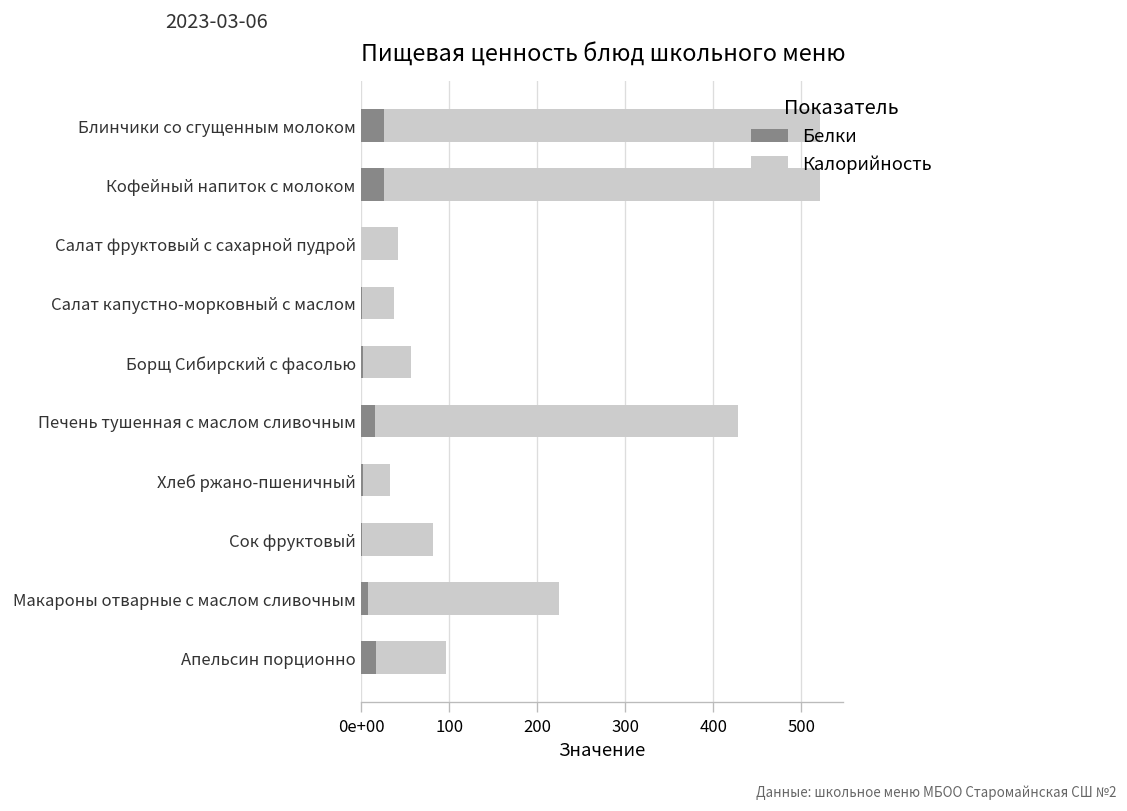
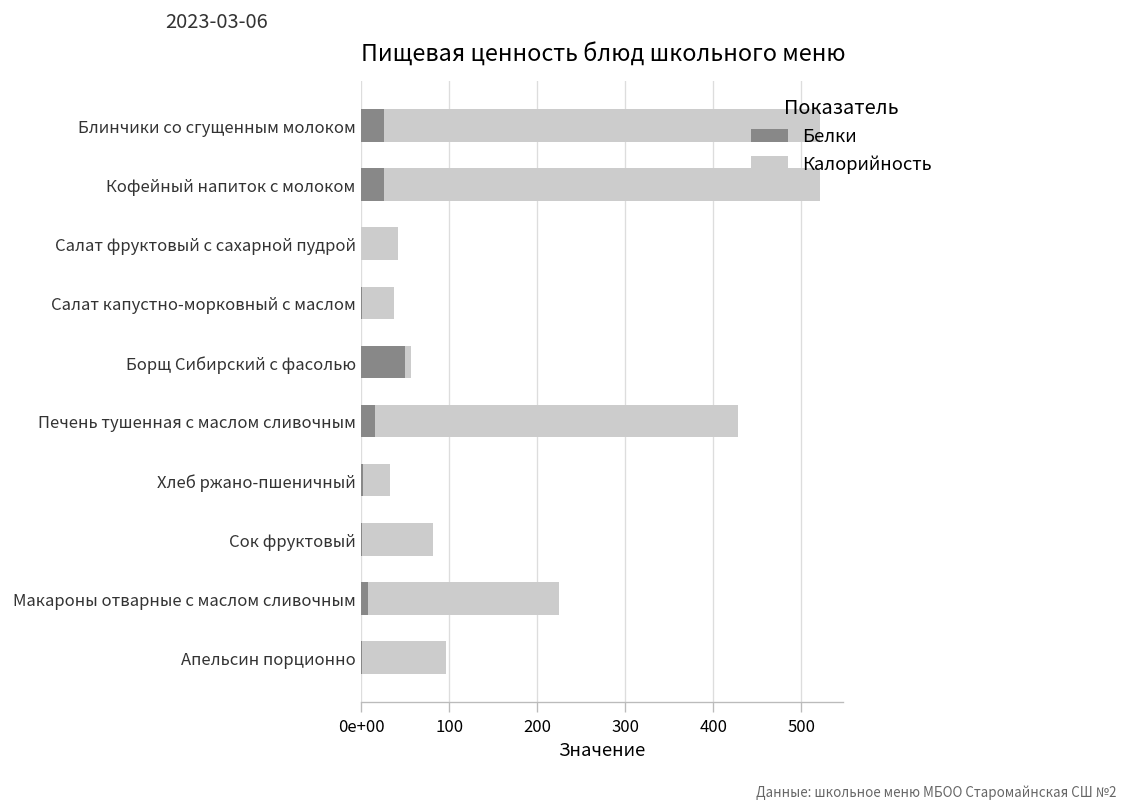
  {
    "Калорийность": {
      "Блинчики со сгущенным молоком": 520,
      "Кофейный напиток с молоком": 520,
      "Салат фруктовый с сахарной пудрой": 40,
      "Салат капустно-морковный с маслом": 40,
      "Борщ Сибирский с фасолью": 60,
      "Печень тушенная с маслом сливочным": 430,
      "Хлеб ржано-пшеничный": 30,
      "Сок фруктовый": 80,
      "Макароны отварные с маслом сливочным": 230,
      "Апельсин порционно": 100
    },
    "Белки": {
      "Салат фруктовый с сахарной пудрой": 0,
-     "Борщ Сибирский с фасолью": 0,
-     "Апельсин порционно": 20
+     "Борщ Сибирский с фасолью": 50,
+     "Апельсин порционно": 0
    }
  }
